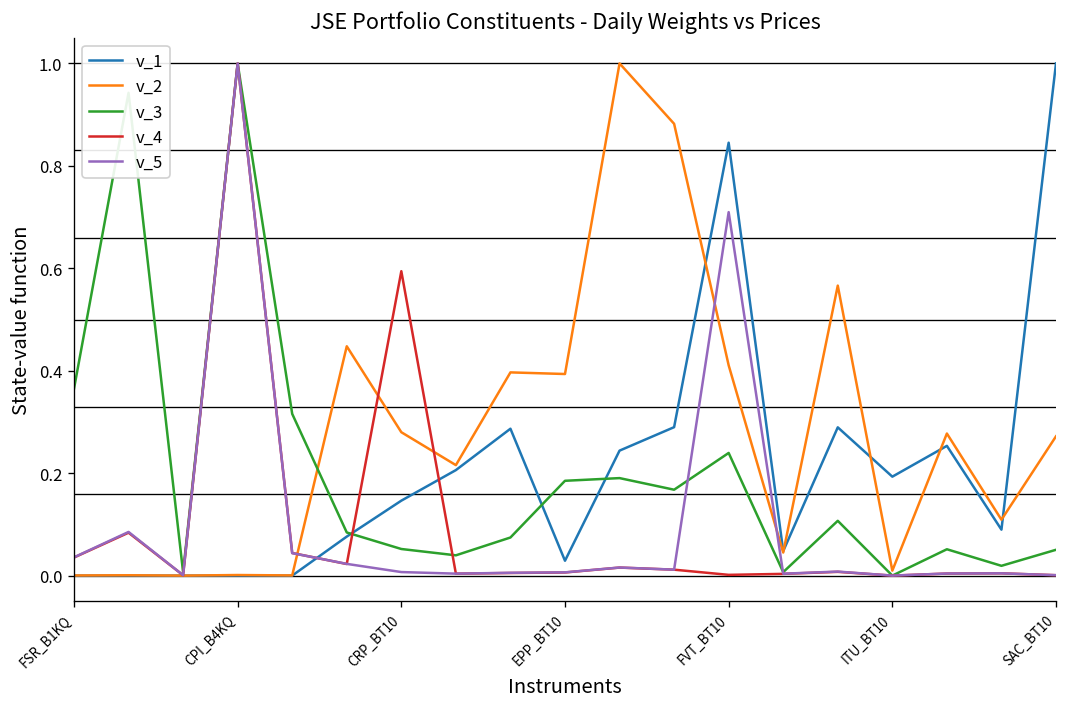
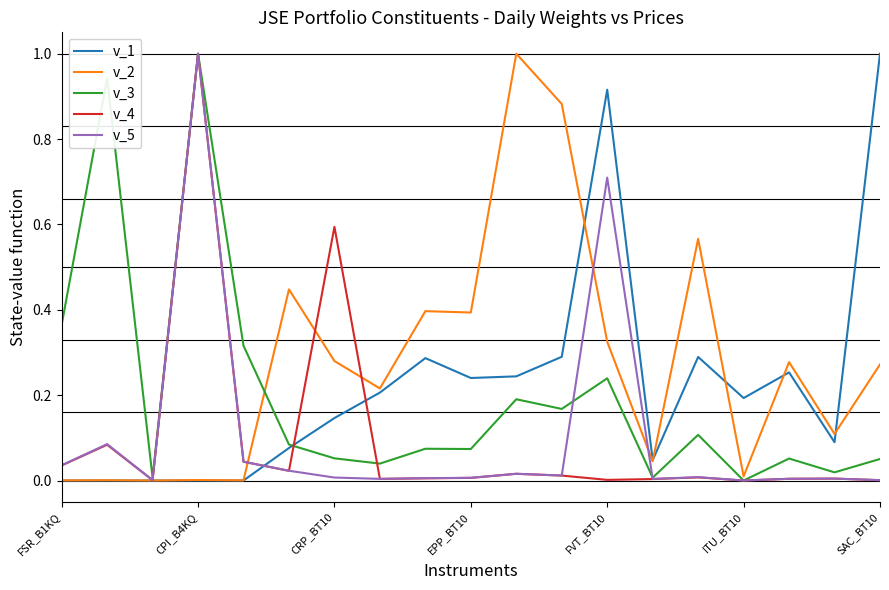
  {
    "v_1": {
      "CRP_BT10": 0.15,
-     "EPP_BT10": 0.03,
-     "FVT_BT10": 0.85,
+     "EPP_BT10": 0.24,
+     "FVT_BT10": 0.92,
      "ITU_BT10": 0.19,
      "SAC_BT10": 1.00
    },
    "v_2": {
      "CRP_BT10": 0.28,
      "EPP_BT10": 0.39,
-     "FVT_BT10": 0.41,
+     "FVT_BT10": 0.33,
      "ITU_BT10": 0.01,
      "SAC_BT10": 0.27
    },
    "v_3": {
      "FSR_B1KQ": 0.36,
      "CRP_BT10": 0.05,
-     "EPP_BT10": 0.19,
+     "EPP_BT10": 0.07,
      "FVT_BT10": 0.24,
      "SAC_BT10": 0.05
    },
    "v_4": {
      "CRP_BT10": 0.59,
      "FVT_BT10": 0.00
    },
    "v_5": {
      "CRP_BT10": 0.01,
      "FVT_BT10": 0.71
    }
  }
